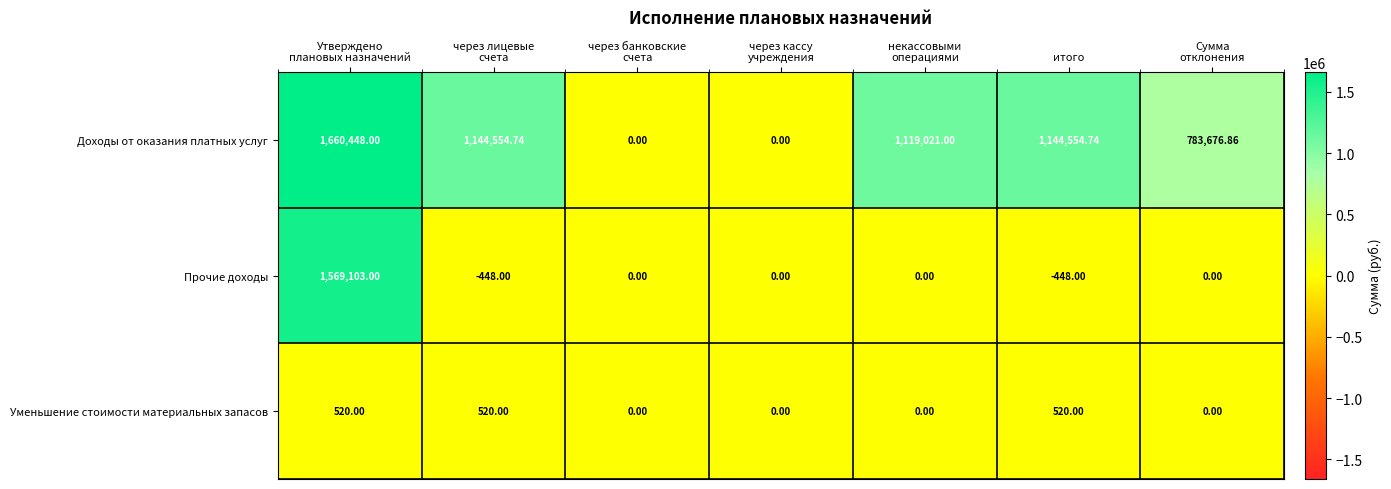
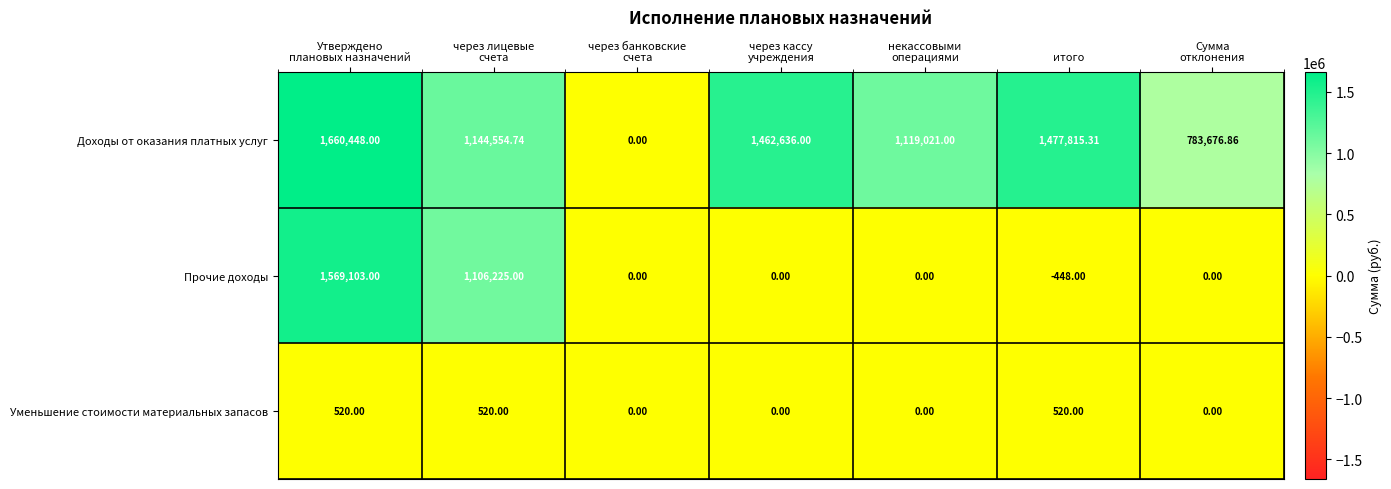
  {
    "Доходы от оказания платных услуг": {
      "Утверждено плановых назначений": "1,660,448.00",
      "через лицевые счета": "1,144,554.74",
      "через банковские счета": "0.00",
-     "через кассу учреждения": "0.00",
+     "через кассу учреждения": "1,462,636.00",
      "некассовыми операциями": "1,119,021.00",
-     "итого": "1,144,554.74",
+     "итого": "1,477,815.31",
      "Сумма отклонения": "783,676.86"
    },
    "Прочие доходы": {
      "Утверждено плановых назначений": "1,569,103.00",
-     "через лицевые счета": "-448.00",
+     "через лицевые счета": "1,106,225.00",
      "через банковские счета": "0.00",
      "через кассу учреждения": "0.00",
      "некассовыми операциями": "0.00",
      "итого": "-448.00",
      "Сумма отклонения": "0.00"
    },
    "Уменьшение стоимости материальных запасов": {
      "Утверждено плановых назначений": "520.00",
      "через лицевые счета": "520.00",
      "через банковские счета": "0.00",
      "через кассу учреждения": "0.00",
      "некассовыми операциями": "0.00",
      "итого": "520.00",
      "Сумма отклонения": "0.00"
    }
  }
